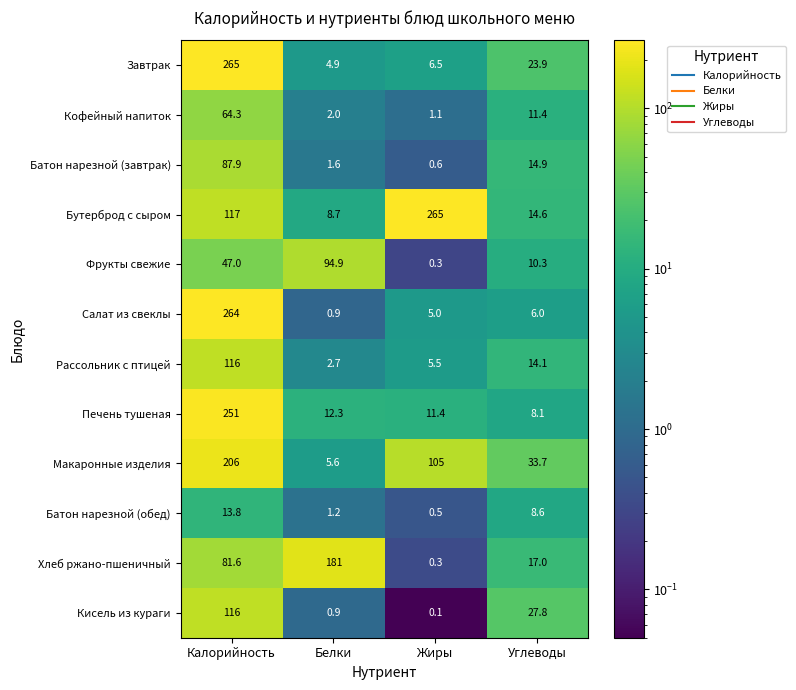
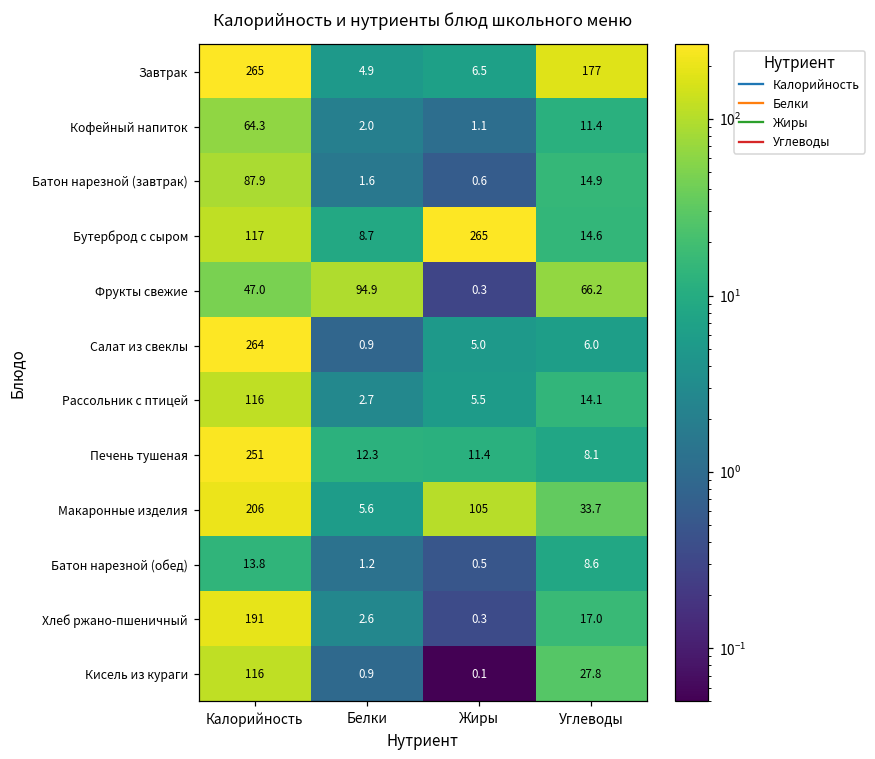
  {
    "Завтрак": {
      "Калорийность": 265,
      "Белки": 4.9,
      "Жиры": 6.5,
-     "Углеводы": 23.9
+     "Углеводы": 177
    },
    "Кофейный напиток": {
      "Калорийность": 64.3,
      "Белки": 2.0,
      "Жиры": 1.1,
      "Углеводы": 11.4
    },
    "Батон нарезной (завтрак)": {
      "Калорийность": 87.9,
      "Белки": 1.6,
      "Жиры": 0.6,
      "Углеводы": 14.9
    },
    "Бутерброд с сыром": {
      "Калорийность": 117,
      "Белки": 8.7,
      "Жиры": 265,
      "Углеводы": 14.6
    },
    "Фрукты свежие": {
      "Калорийность": 47.0,
      "Белки": 94.9,
      "Жиры": 0.3,
-     "Углеводы": 10.3
+     "Углеводы": 66.2
    },
    "Салат из свеклы": {
      "Калорийность": 264,
      "Белки": 0.9,
      "Жиры": 5.0,
      "Углеводы": 6.0
    },
    "Рассольник с птицей": {
      "Калорийность": 116,
      "Белки": 2.7,
      "Жиры": 5.5,
      "Углеводы": 14.1
    },
    "Печень тушеная": {
      "Калорийность": 251,
      "Белки": 12.3,
      "Жиры": 11.4,
      "Углеводы": 8.1
    },
    "Макаронные изделия": {
      "Калорийность": 206,
      "Белки": 5.6,
      "Жиры": 105,
      "Углеводы": 33.7
    },
    "Батон нарезной (обед)": {
      "Калорийность": 13.8,
      "Белки": 1.2,
      "Жиры": 0.5,
      "Углеводы": 8.6
    },
    "Хлеб ржано-пшеничный": {
-     "Калорийность": 81.6,
-     "Белки": 181,
+     "Калорийность": 191,
+     "Белки": 2.6,
      "Жиры": 0.3,
      "Углеводы": 17.0
    },
    "Кисель из кураги": {
      "Калорийность": 116,
      "Белки": 0.9,
      "Жиры": 0.1,
      "Углеводы": 27.8
    }
  }
